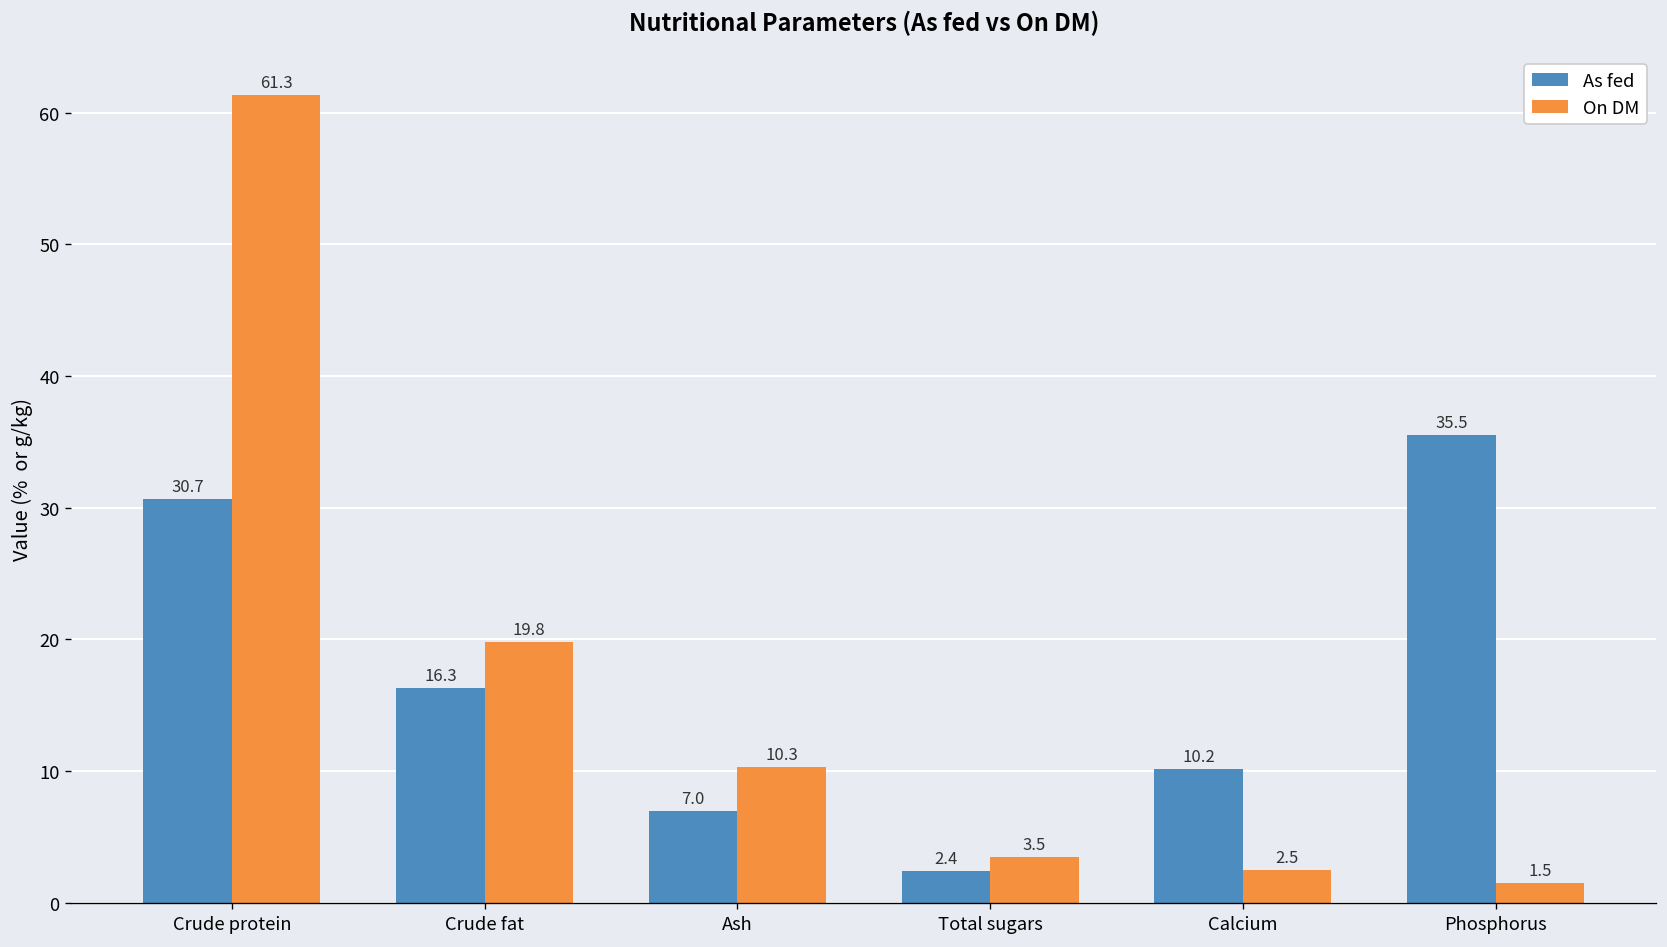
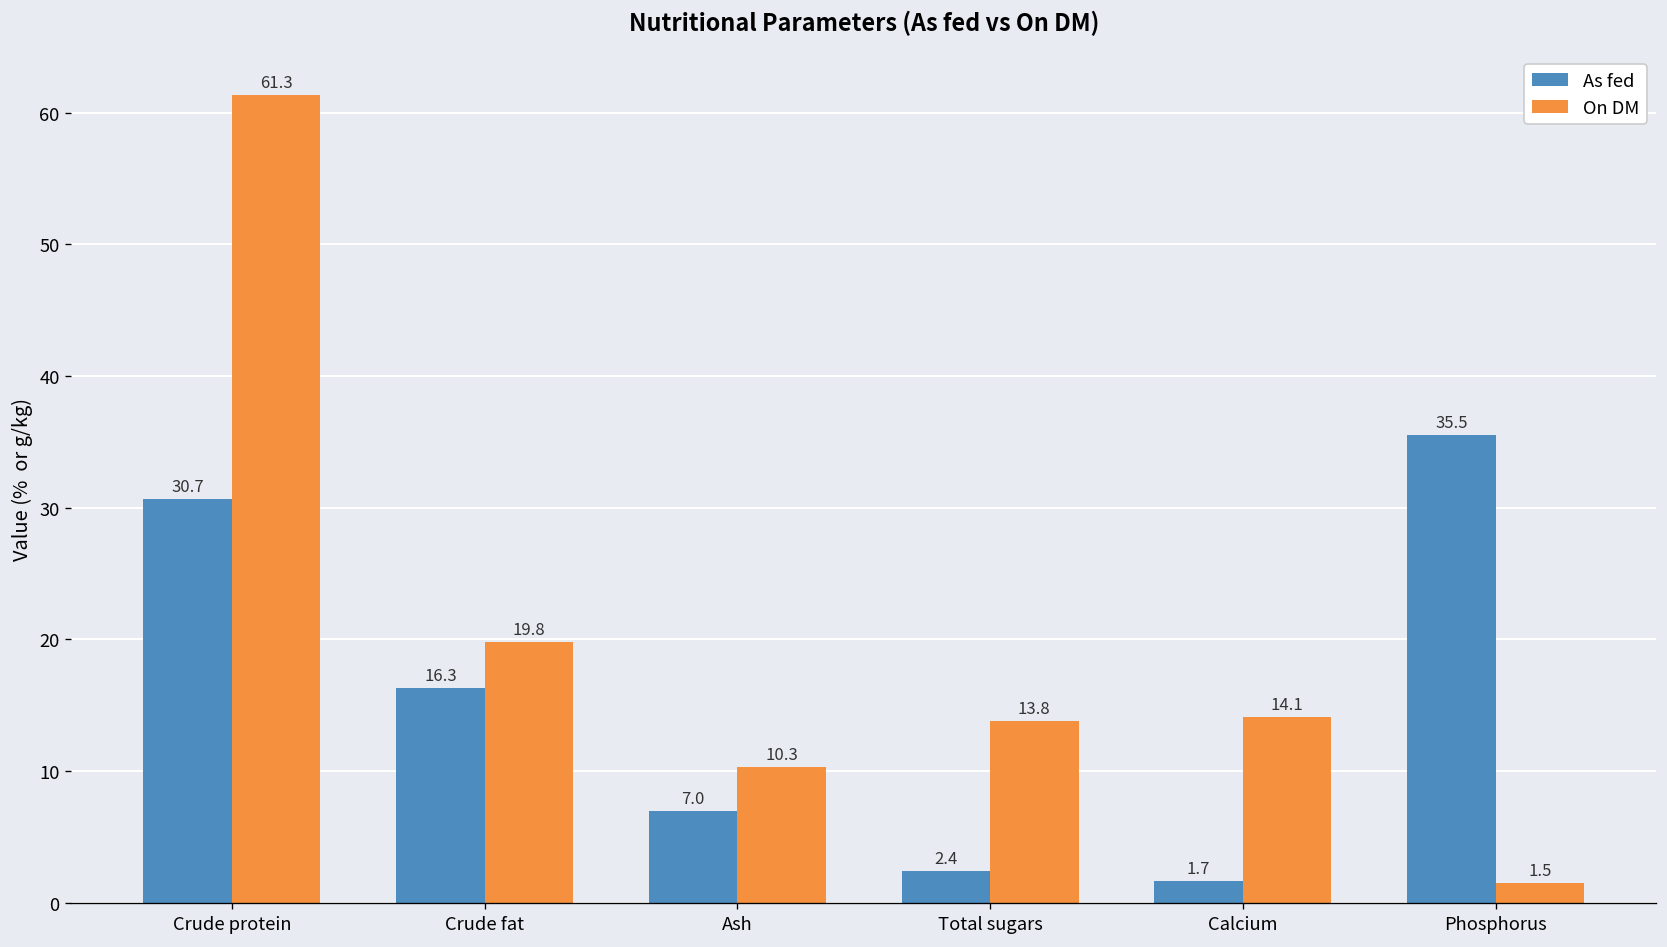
  {
    "As fed": {
      "Crude protein": 30.7,
      "Crude fat": 16.3,
      "Ash": 7.0,
      "Total sugars": 2.4,
-     "Calcium": 10.2,
+     "Calcium": 1.7,
      "Phosphorus": 35.5
    },
    "On DM": {
      "Crude protein": 61.3,
      "Crude fat": 19.8,
      "Ash": 10.3,
-     "Total sugars": 3.5,
-     "Calcium": 2.5,
+     "Total sugars": 13.8,
+     "Calcium": 14.1,
      "Phosphorus": 1.5
    }
  }
